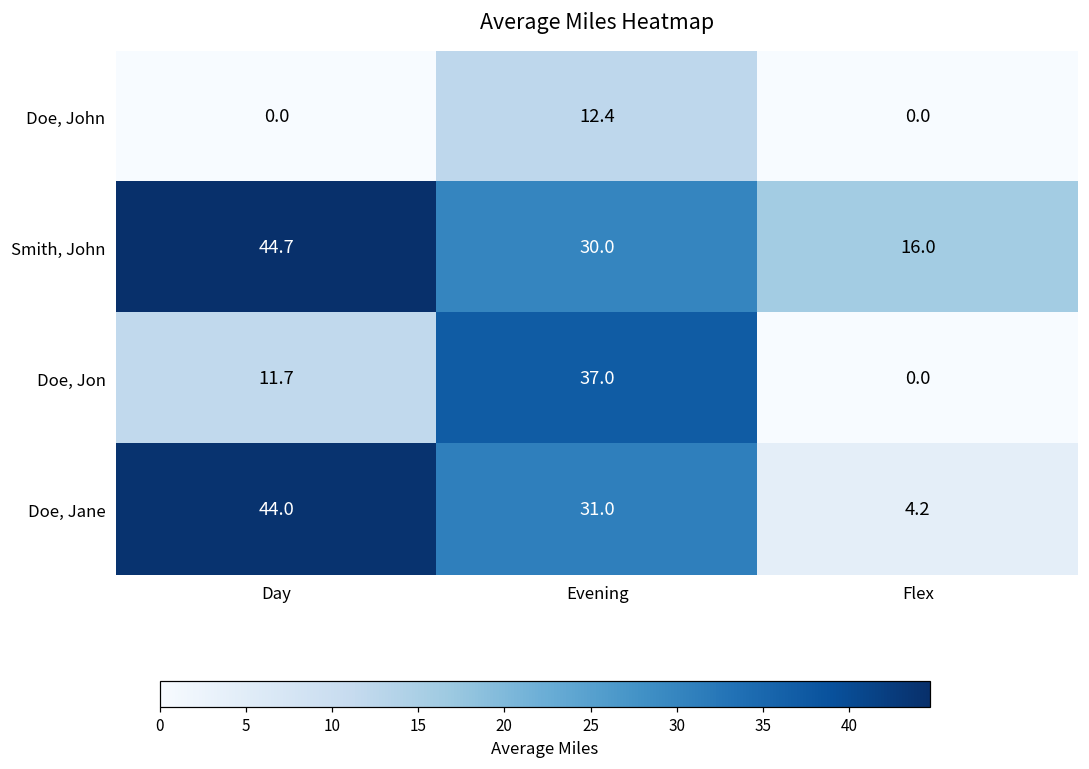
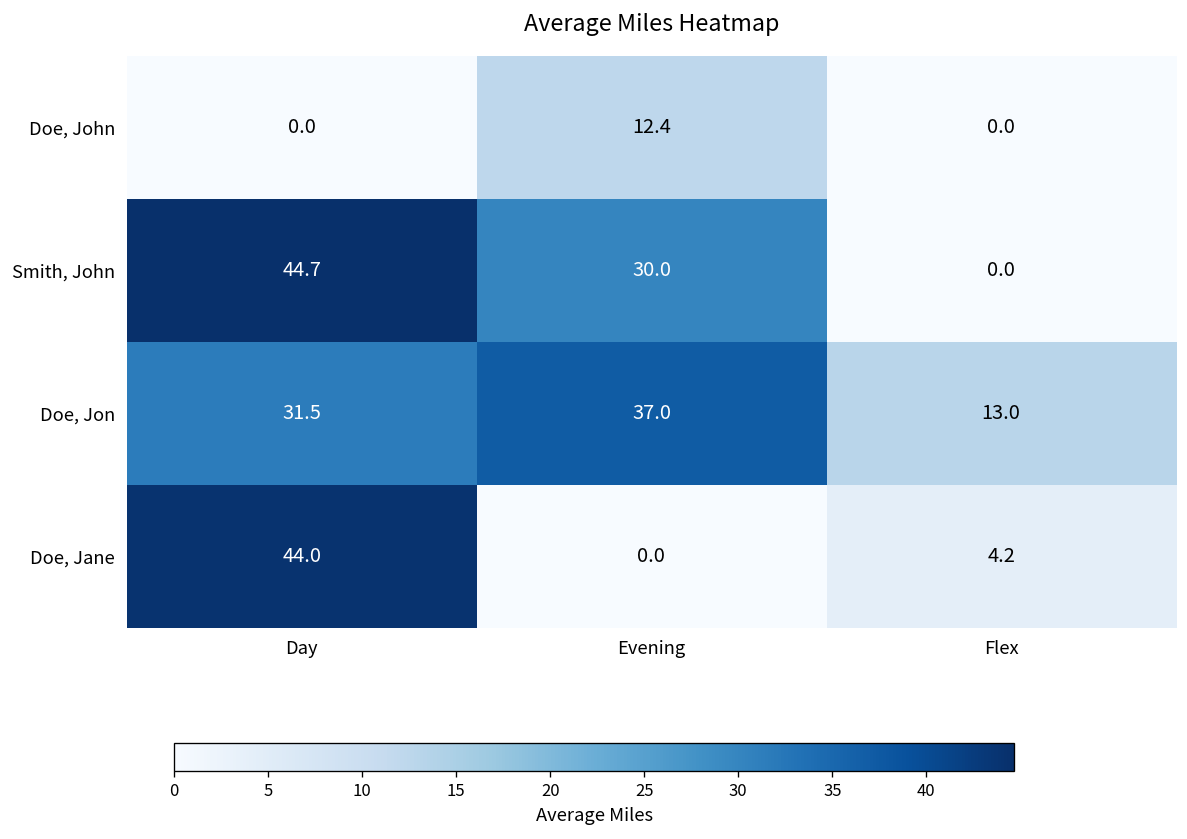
  {
    "Doe, John": {
      "Day": 0.0,
      "Evening": 12.4,
      "Flex": 0.0
    },
    "Smith, John": {
      "Day": 44.7,
      "Evening": 30.0,
-     "Flex": 16.0
+     "Flex": 0.0
    },
    "Doe, Jon": {
-     "Day": 11.7,
+     "Day": 31.5,
      "Evening": 37.0,
-     "Flex": 0.0
+     "Flex": 13.0
    },
    "Doe, Jane": {
      "Day": 44.0,
-     "Evening": 31.0,
+     "Evening": 0.0,
      "Flex": 4.2
    }
  }
